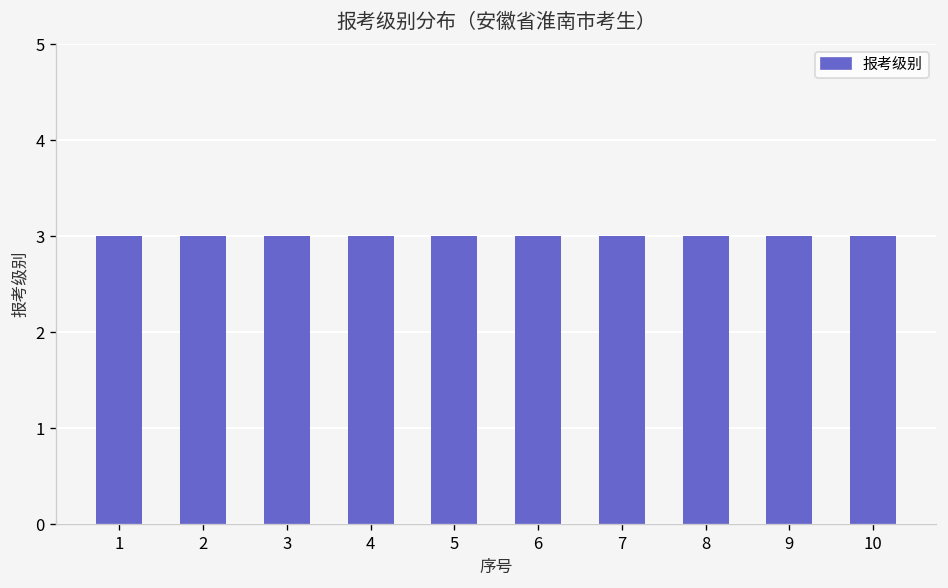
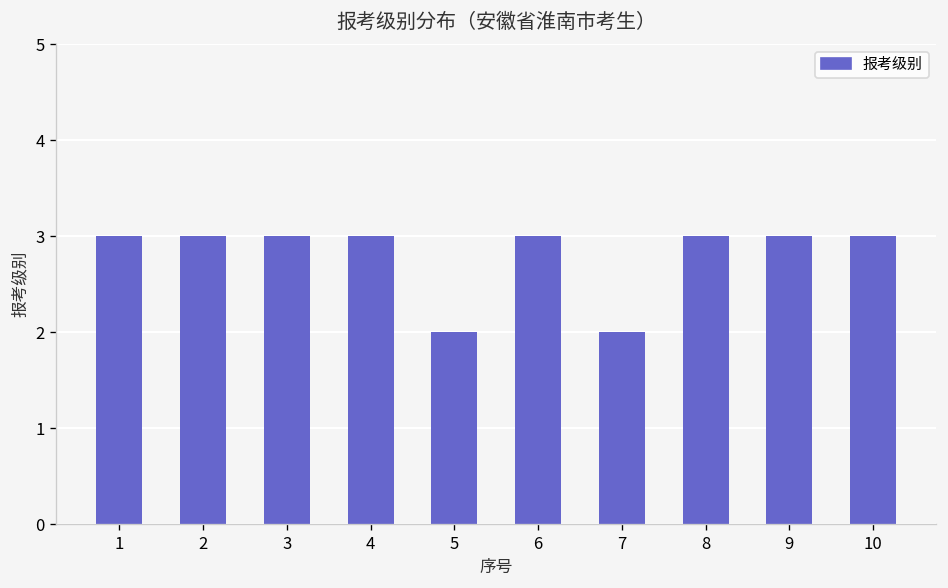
  {
    "1": 3,
    "2": 3,
    "3": 3,
    "4": 3,
-   "5": 3,
+   "5": 2,
    "6": 3,
-   "7": 3,
+   "7": 2,
    "8": 3,
    "9": 3,
    "10": 3
  }
